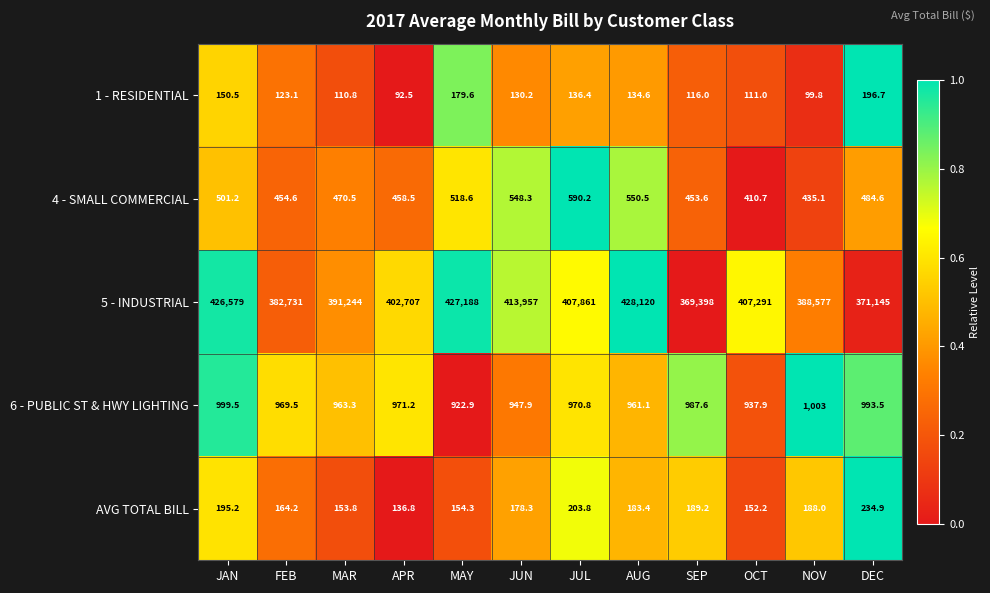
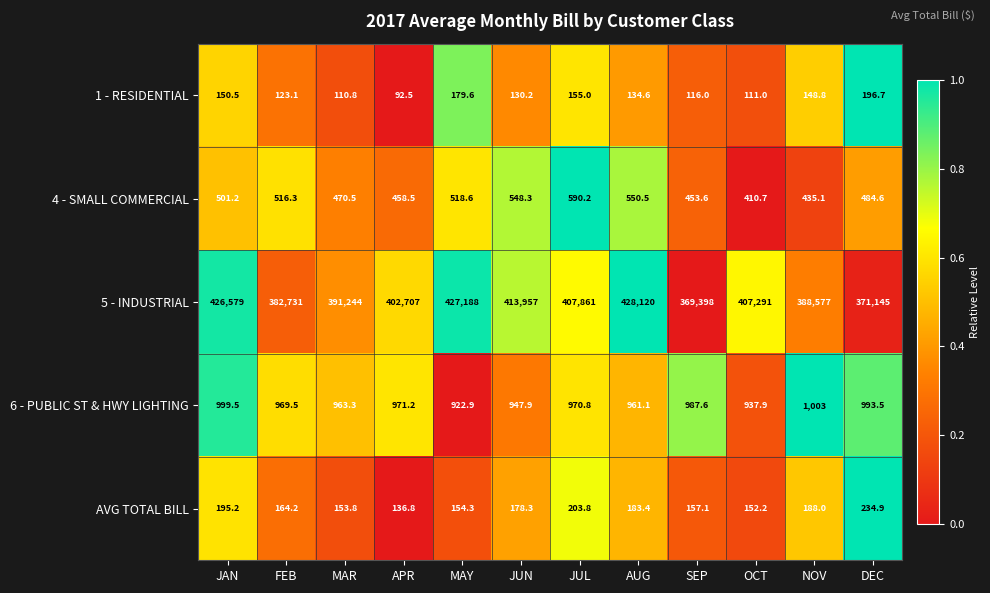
  {
    "1 - RESIDENTIAL": {
      "JAN": "150.5",
      "FEB": "123.1",
      "MAR": "110.8",
      "APR": "92.5",
      "MAY": "179.6",
      "JUN": "130.2",
-     "JUL": "136.4",
+     "JUL": "155.0",
      "AUG": "134.6",
      "SEP": "116.0",
      "OCT": "111.0",
-     "NOV": "99.8",
+     "NOV": "148.8",
      "DEC": "196.7"
    },
    "4 - SMALL COMMERCIAL": {
      "JAN": "501.2",
-     "FEB": "454.6",
+     "FEB": "516.3",
      "MAR": "470.5",
      "APR": "458.5",
      "MAY": "518.6",
      "JUN": "548.3",
      "JUL": "590.2",
      "AUG": "550.5",
      "SEP": "453.6",
      "OCT": "410.7",
      "NOV": "435.1",
      "DEC": "484.6"
    },
    "5 - INDUSTRIAL": {
      "JAN": "426,579",
      "FEB": "382,731",
      "MAR": "391,244",
      "APR": "402,707",
      "MAY": "427,188",
      "JUN": "413,957",
      "JUL": "407,861",
      "AUG": "428,120",
      "SEP": "369,398",
      "OCT": "407,291",
      "NOV": "388,577",
      "DEC": "371,145"
    },
    "6 - PUBLIC ST & HWY LIGHTING": {
      "JAN": "999.5",
      "FEB": "969.5",
      "MAR": "963.3",
      "APR": "971.2",
      "MAY": "922.9",
      "JUN": "947.9",
      "JUL": "970.8",
      "AUG": "961.1",
      "SEP": "987.6",
      "OCT": "937.9",
      "NOV": "1,003",
      "DEC": "993.5"
    },
    "AVG TOTAL BILL": {
      "JAN": "195.2",
      "FEB": "164.2",
      "MAR": "153.8",
      "APR": "136.8",
      "MAY": "154.3",
      "JUN": "178.3",
      "JUL": "203.8",
      "AUG": "183.4",
-     "SEP": "189.2",
+     "SEP": "157.1",
      "OCT": "152.2",
      "NOV": "188.0",
      "DEC": "234.9"
    }
  }
